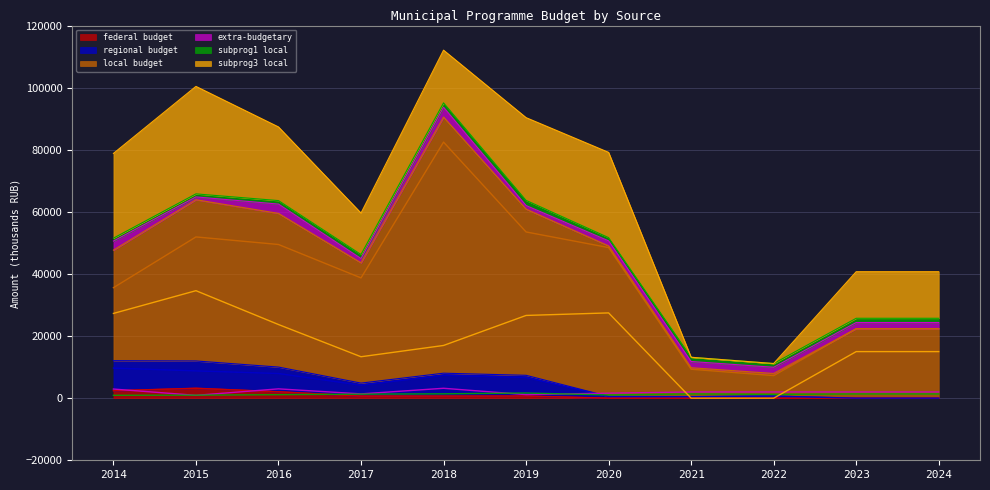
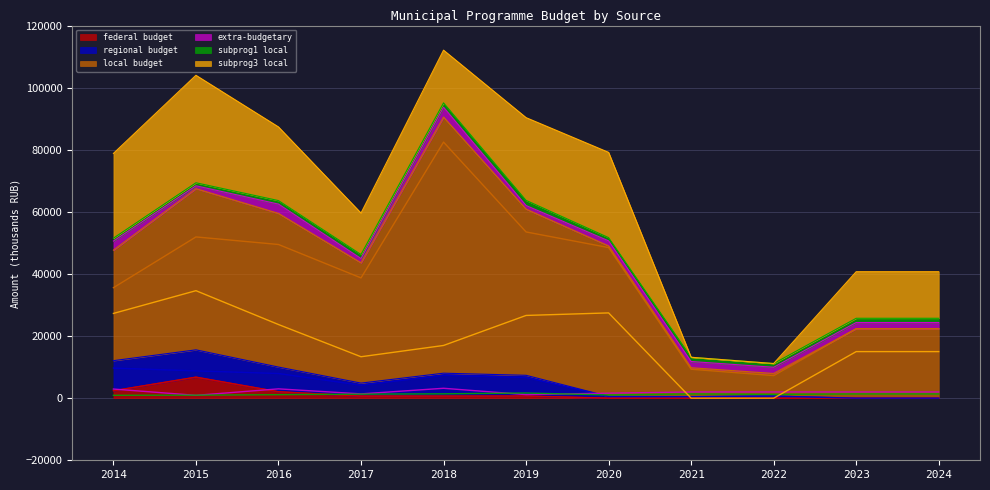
  {
    "federal budget": {
-     "2015": 3000,
+     "2015": 7000,
      "2016": 2000
    }
  }
